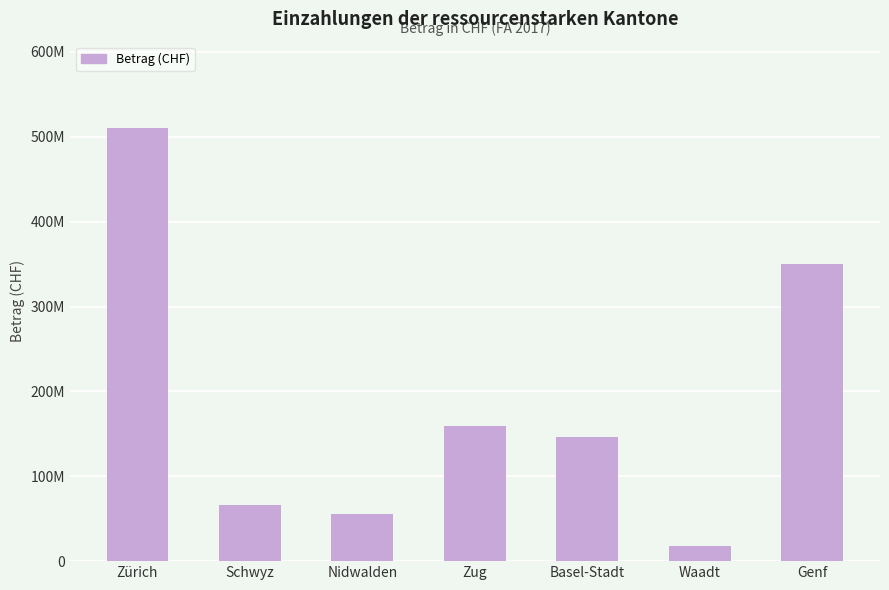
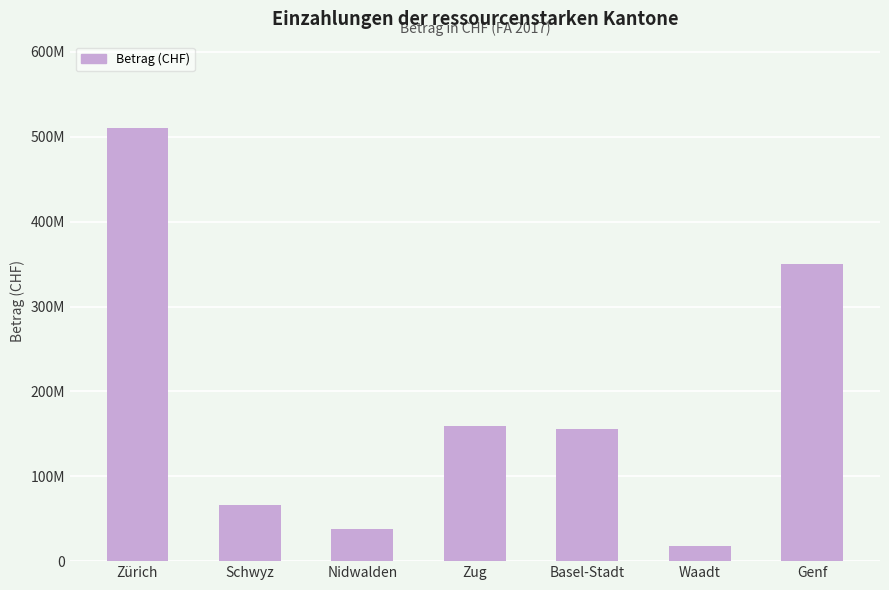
  {
    "Zürich": 510000000,
    "Schwyz": 70000000,
-   "Nidwalden": 60000000,
+   "Nidwalden": 40000000,
    "Zug": 160000000,
-   "Basel-Stadt": 150000000,
+   "Basel-Stadt": 160000000,
    "Waadt": 20000000,
    "Genf": 350000000
  }
